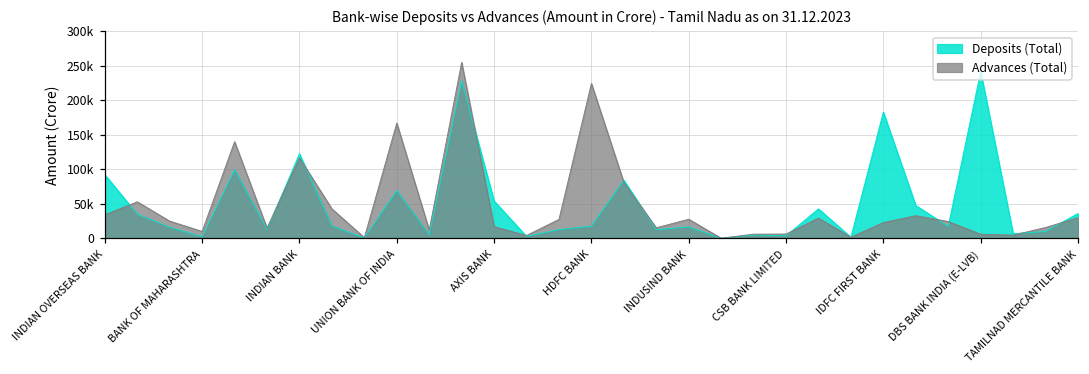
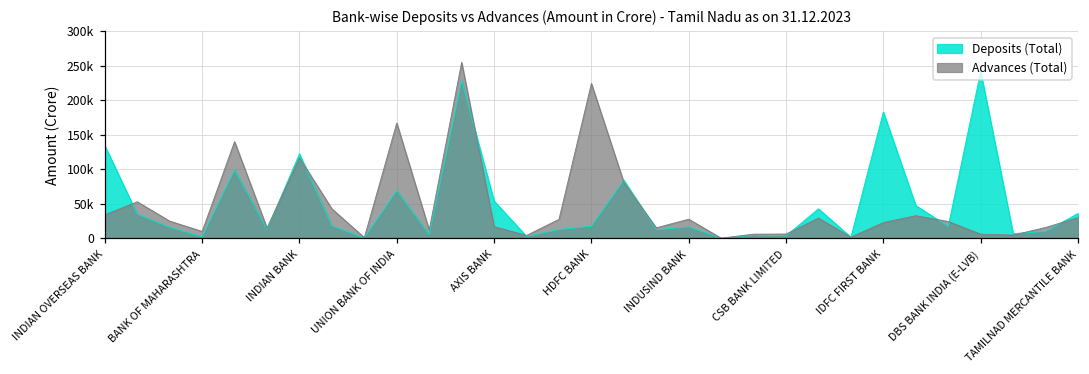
  {
    "Deposits (Total)": {
-     "INDIAN OVERSEAS BANK": 90000,
+     "INDIAN OVERSEAS BANK": 130000,
      "BANK OF MAHARASHTRA": 0,
      "INDIAN BANK": 120000,
      "UNION BANK OF INDIA": 70000,
      "AXIS BANK": 50000,
      "HDFC BANK": 20000,
      "INDUSIND BANK": 20000,
      "IDFC FIRST BANK": 180000,
      "TAMILNAD MERCANTILE BANK": 40000
    },
    "Advances (Total)": {
      "INDIAN OVERSEAS BANK": 30000,
      "BANK OF MAHARASHTRA": 10000,
      "INDIAN BANK": 120000,
      "UNION BANK OF INDIA": 170000,
      "AXIS BANK": 20000,
      "HDFC BANK": 220000,
      "INDUSIND BANK": 30000,
      "IDFC FIRST BANK": 20000,
      "DBS BANK INDIA (E-LVB)": 10000,
      "TAMILNAD MERCANTILE BANK": 30000
    }
  }
